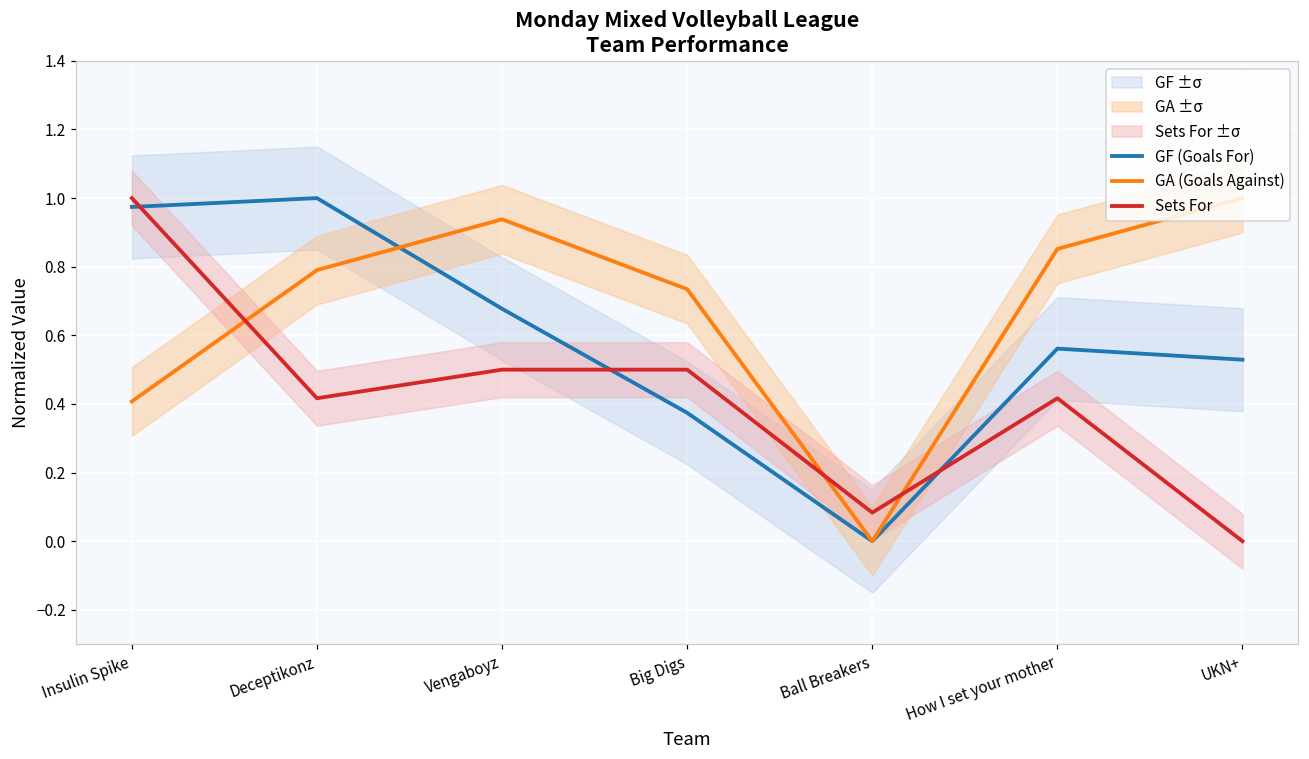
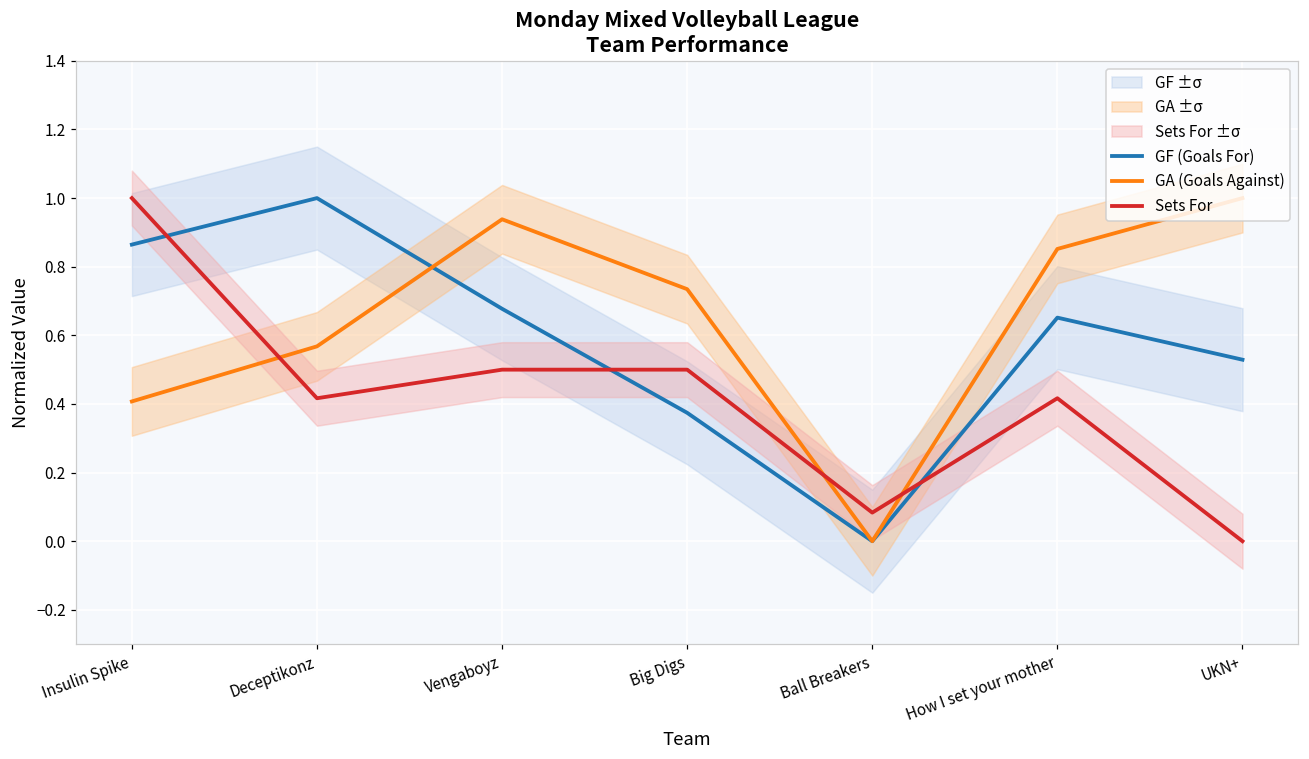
  {
    "GF (Goals For)": {
-     "Insulin Spike": 0.97,
+     "Insulin Spike": 0.86,
      "Deceptikonz": 1.00,
      "Vengaboyz": 0.68,
      "Big Digs": 0.37,
-     "How I set your mother": 0.56,
+     "How I set your mother": 0.65,
      "UKN+": 0.53
    },
    "GA (Goals Against)": {
      "Insulin Spike": 0.41,
-     "Deceptikonz": 0.79,
+     "Deceptikonz": 0.57,
      "Vengaboyz": 0.94,
      "Big Digs": 0.73,
      "How I set your mother": 0.85
    },
    "Sets For": {
      "Insulin Spike": 1.00,
      "Deceptikonz": 0.42,
      "Vengaboyz": 0.50,
      "Big Digs": 0.50,
      "Ball Breakers": 0.08,
      "How I set your mother": 0.42,
      "UKN+": 0.00
    }
  }
